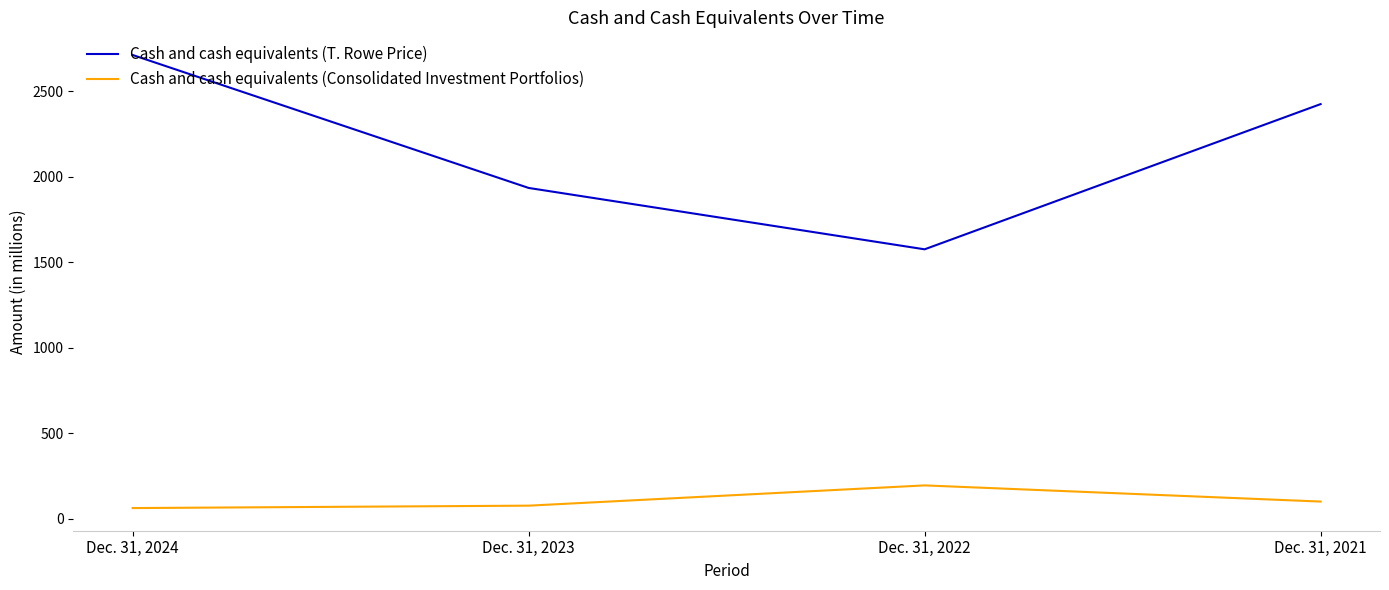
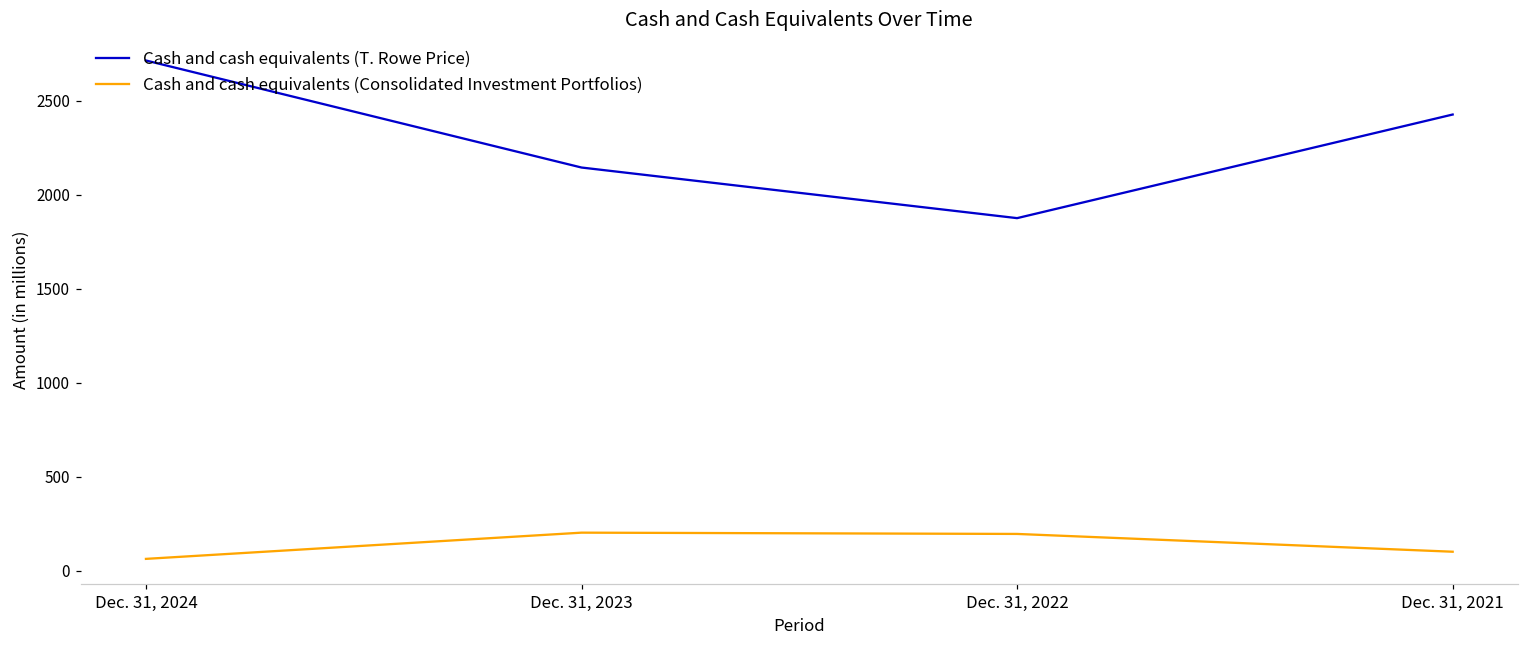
  {
    "Cash and cash equivalents (T. Rowe Price)": {
      "Dec. 31, 2024": 2710,
-     "Dec. 31, 2023": 1940,
-     "Dec. 31, 2022": 1580,
+     "Dec. 31, 2023": 2140,
+     "Dec. 31, 2022": 1870,
      "Dec. 31, 2021": 2430
    },
    "Cash and cash equivalents (Consolidated Investment Portfolios)": {
      "Dec. 31, 2024": 60,
-     "Dec. 31, 2023": 80,
+     "Dec. 31, 2023": 200,
      "Dec. 31, 2022": 200,
      "Dec. 31, 2021": 100
    }
  }
